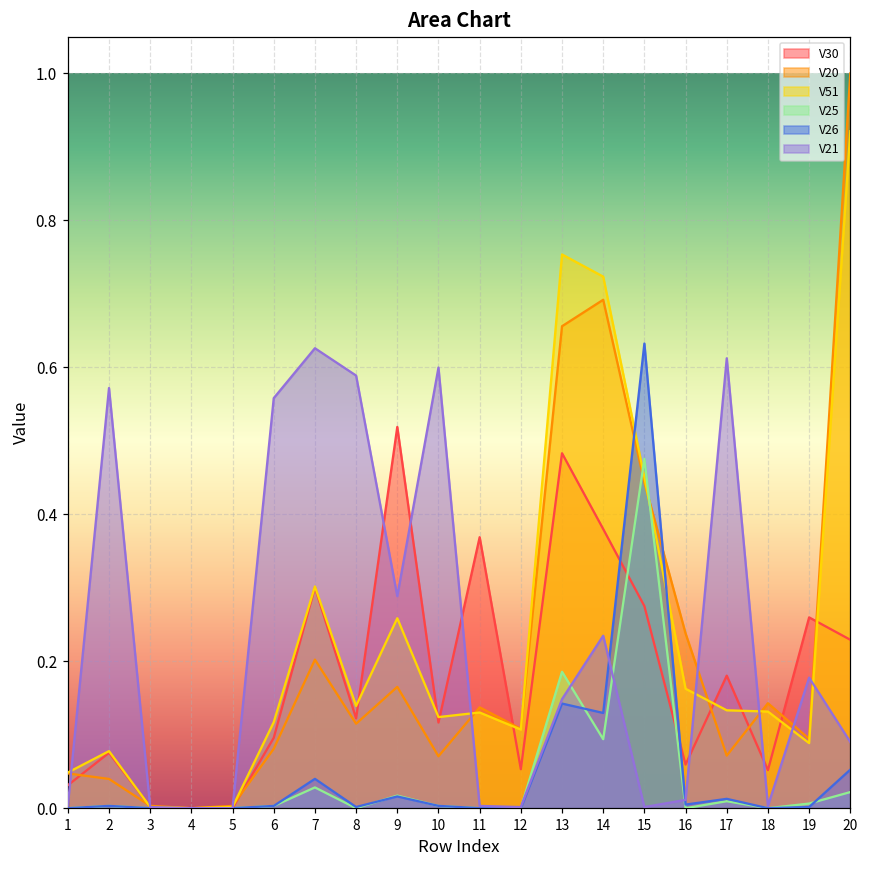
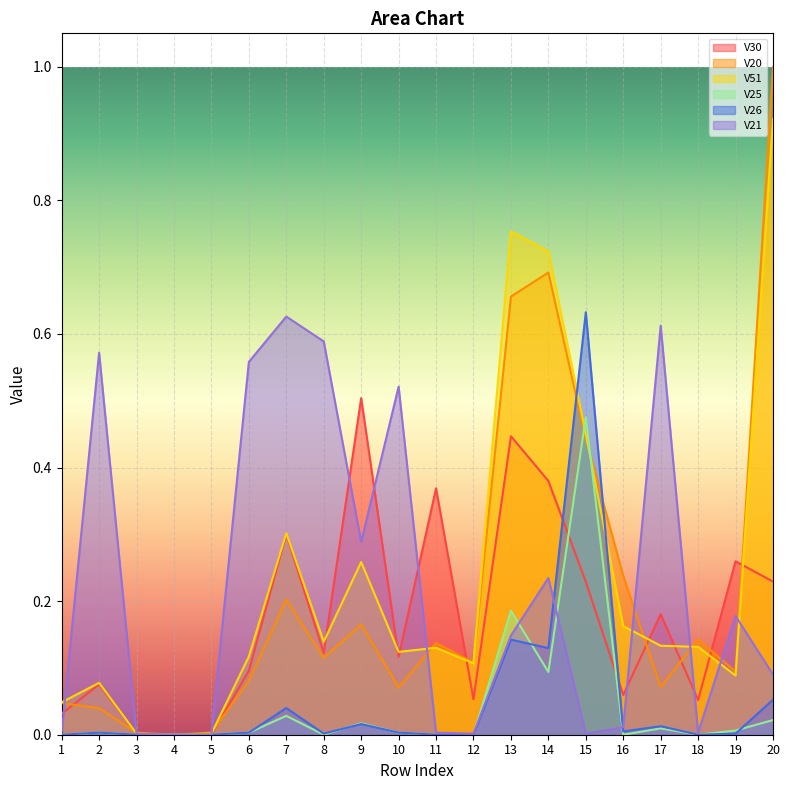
  {
    "V30": {
      "1": 0.03,
      "6": 0.10,
      "8": 0.12,
-     "9": 0.52,
+     "9": 0.50,
      "10": 0.12,
      "11": 0.37,
      "12": 0.05,
-     "13": 0.48,
+     "13": 0.45,
      "14": 0.38,
-     "15": 0.28,
+     "15": 0.23,
      "16": 0.06,
      "17": 0.18,
      "18": 0.05,
      "19": 0.26,
      "20": 0.23
    },
    "V25": {
      "7": 0.03,
      "13": 0.19,
      "14": 0.09,
      "15": 0.48,
      "16": 0.00,
      "19": 0.01,
      "20": 0.02
    },
    "V26": {
      "7": 0.04,
      "13": 0.14,
      "14": 0.13,
      "15": 0.63,
      "16": 0.00,
      "19": 0.00,
      "20": 0.05
    },
    "V21": {
      "2": 0.57,
      "6": 0.56,
      "7": 0.63,
      "8": 0.59,
      "9": 0.29,
-     "10": 0.60,
+     "10": 0.52,
      "13": 0.15,
      "14": 0.23,
      "15": 0.00,
      "16": 0.01,
      "17": 0.61,
      "19": 0.18,
      "20": 0.09
    }
  }
